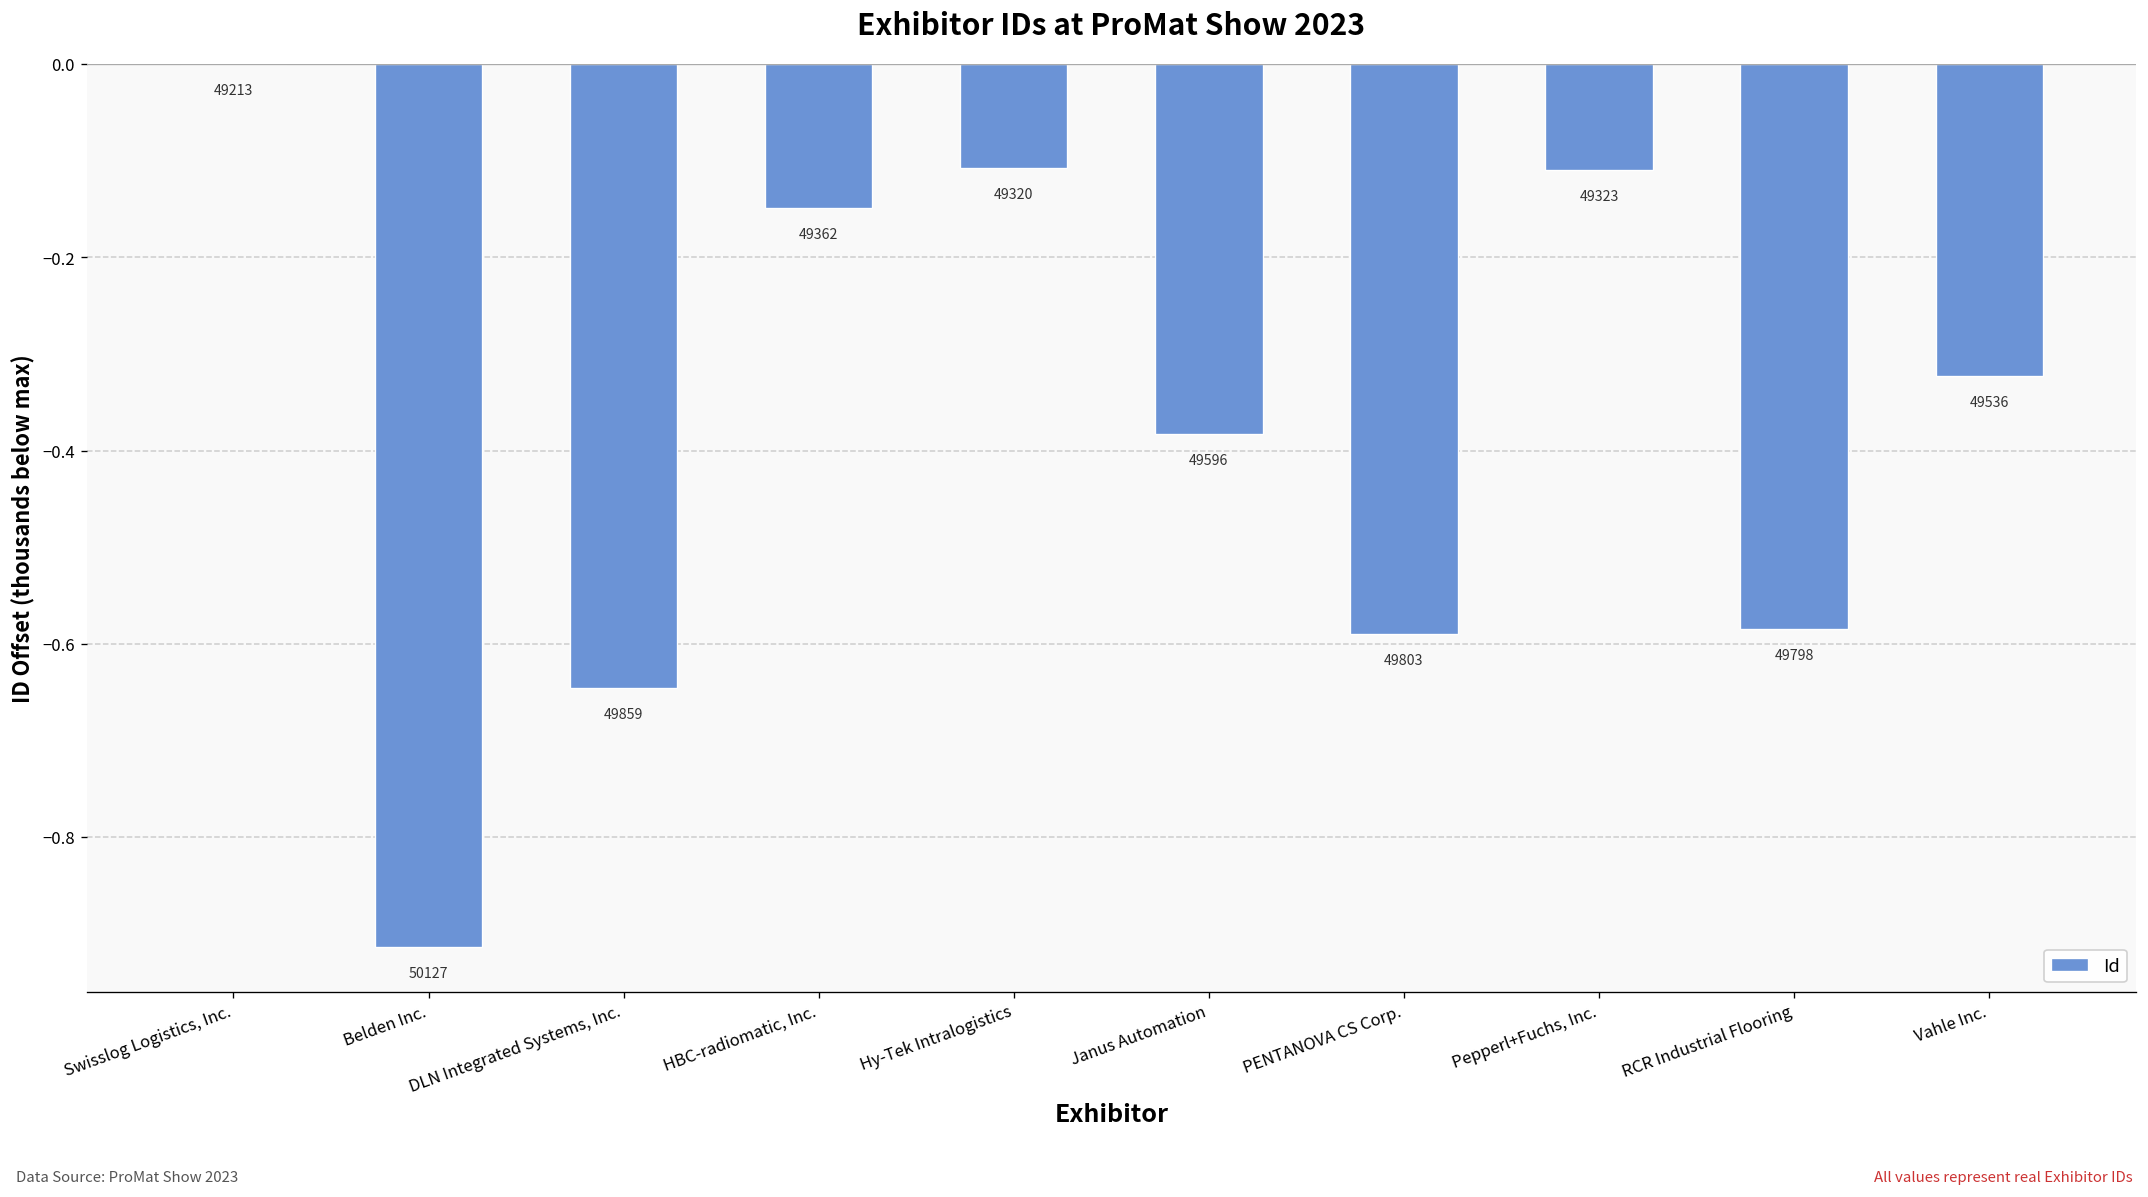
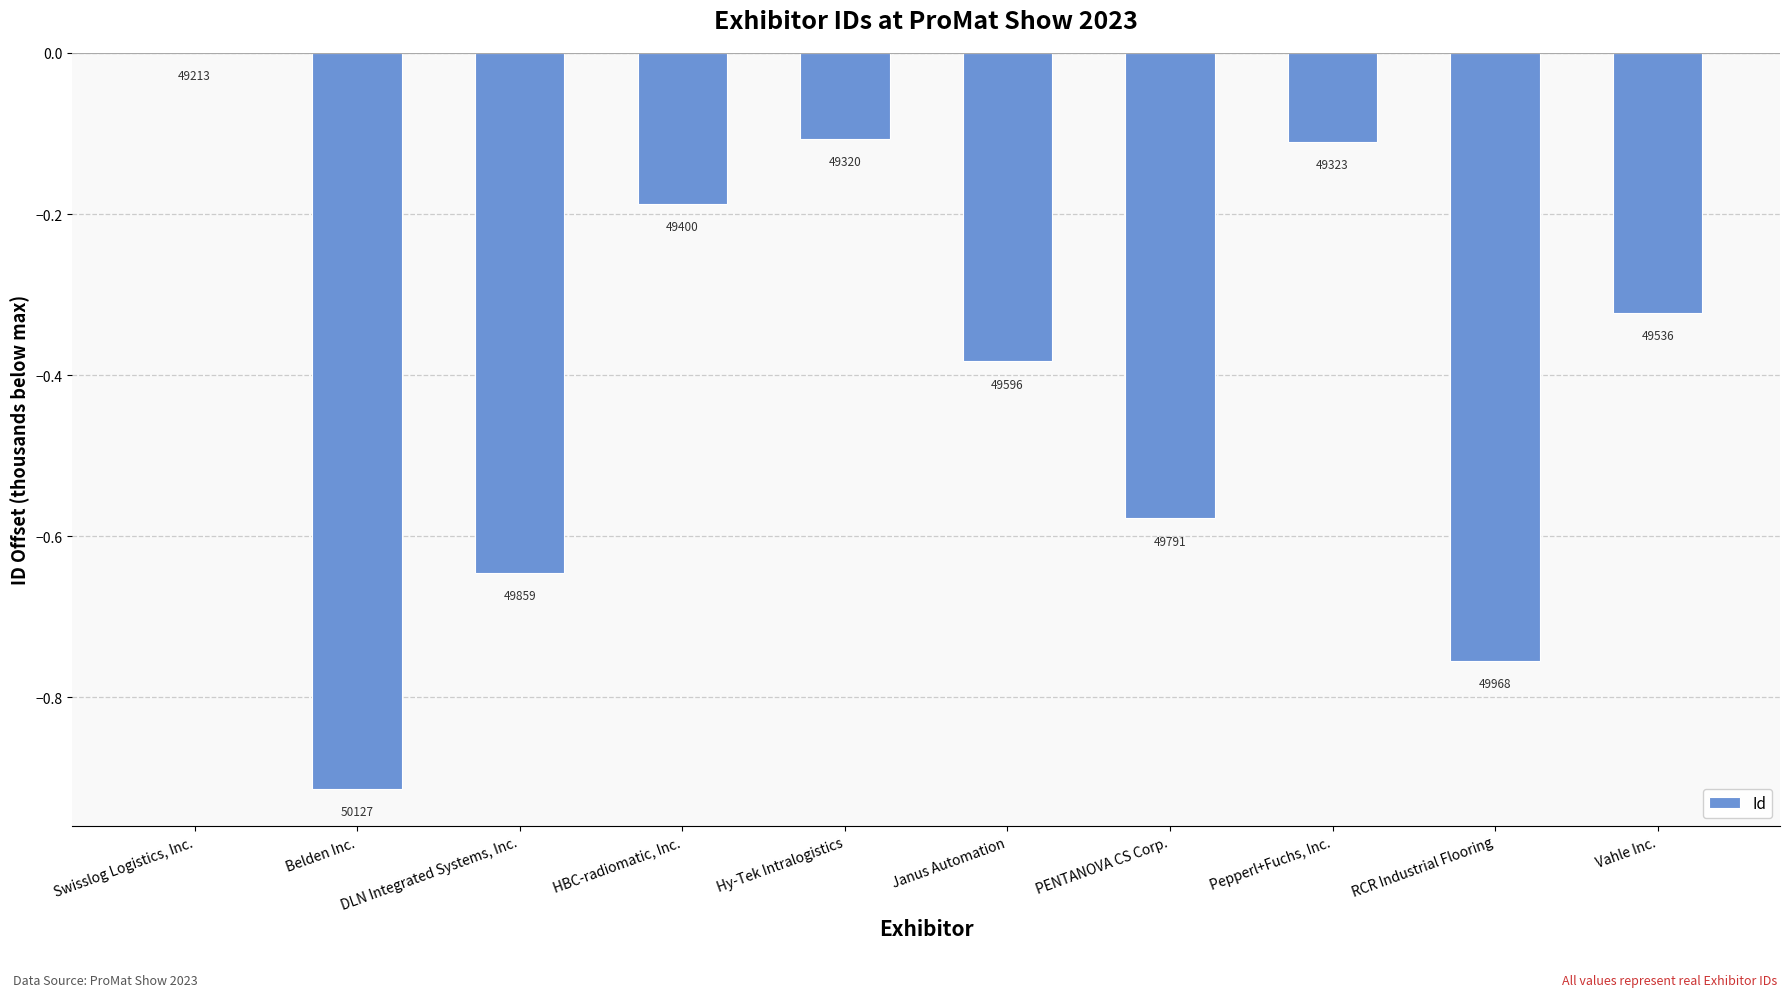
  {
-   "HBC-radiomatic, Inc.": 49362,
-   "PENTANOVA CS Corp.": 49803,
-   "RCR Industrial Flooring": 49798
+   "HBC-radiomatic, Inc.": 49400,
+   "PENTANOVA CS Corp.": 49791,
+   "RCR Industrial Flooring": 49968
  }
